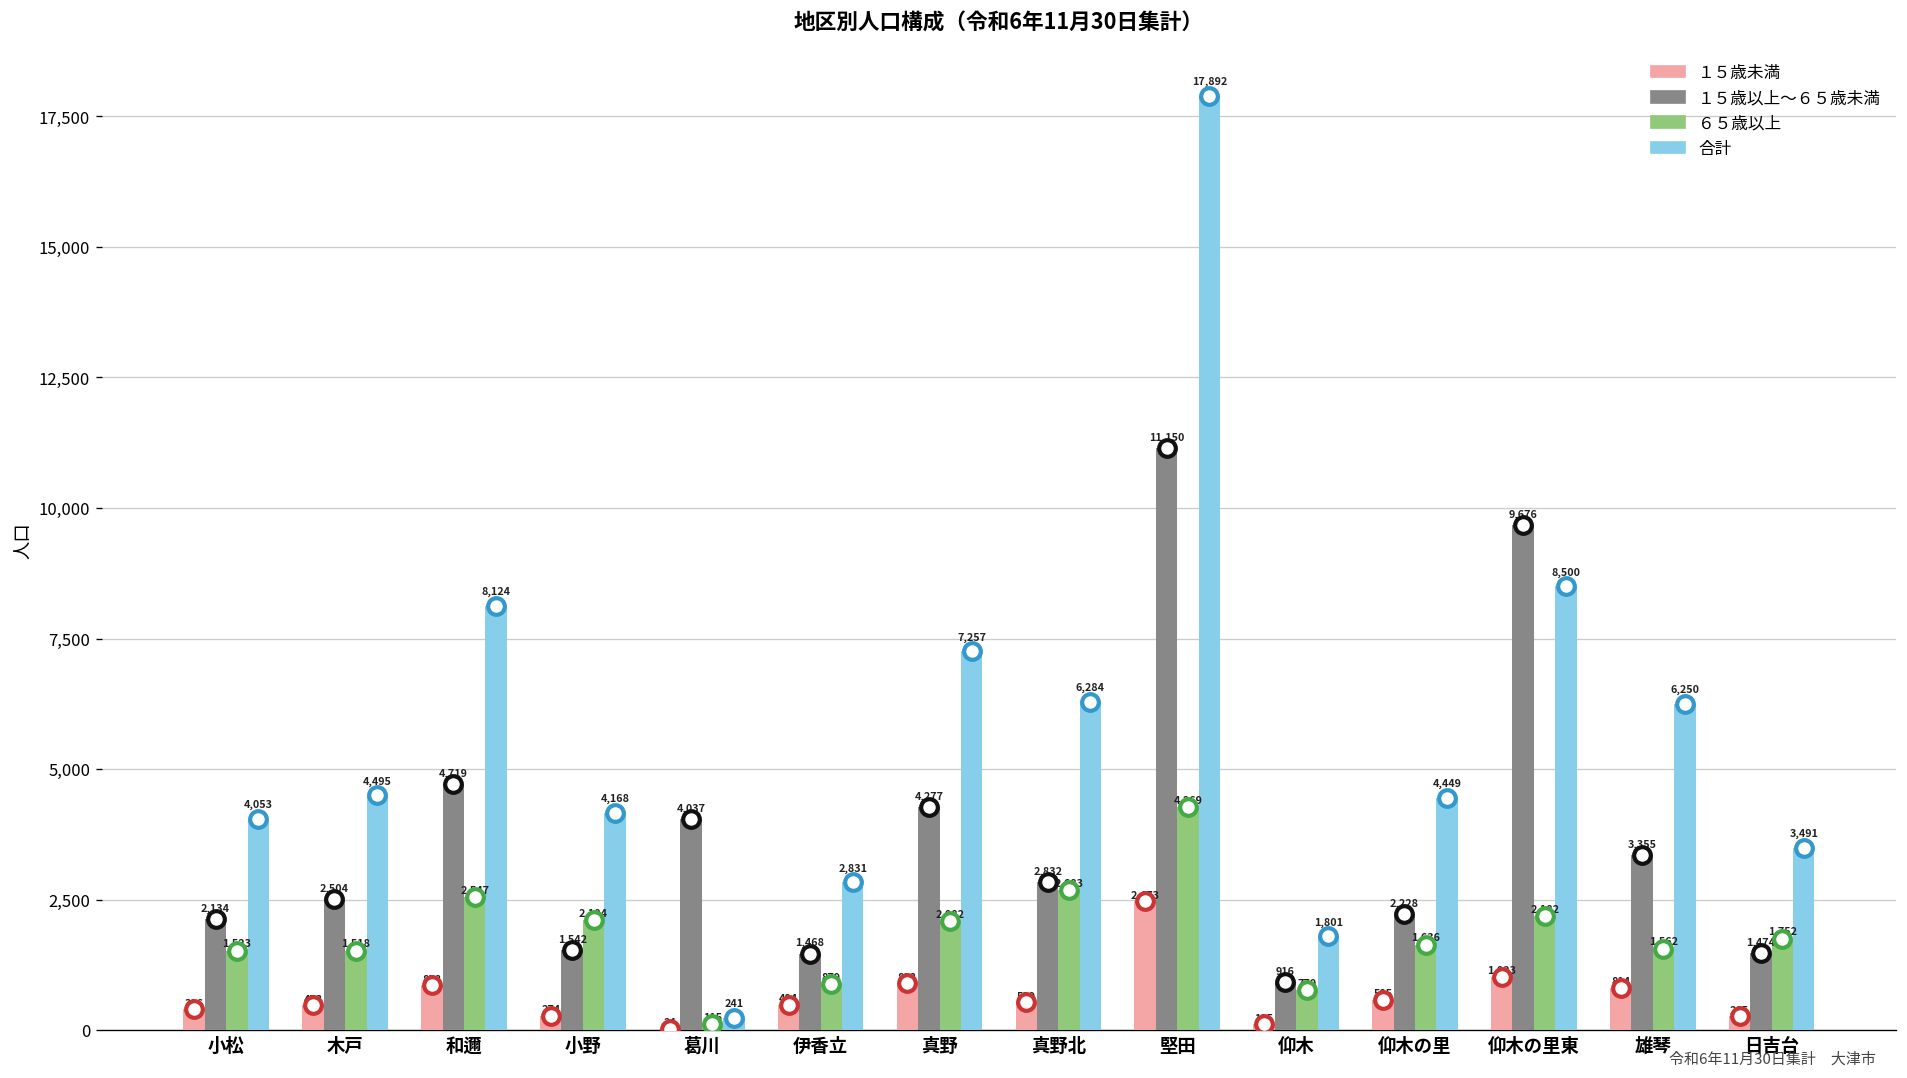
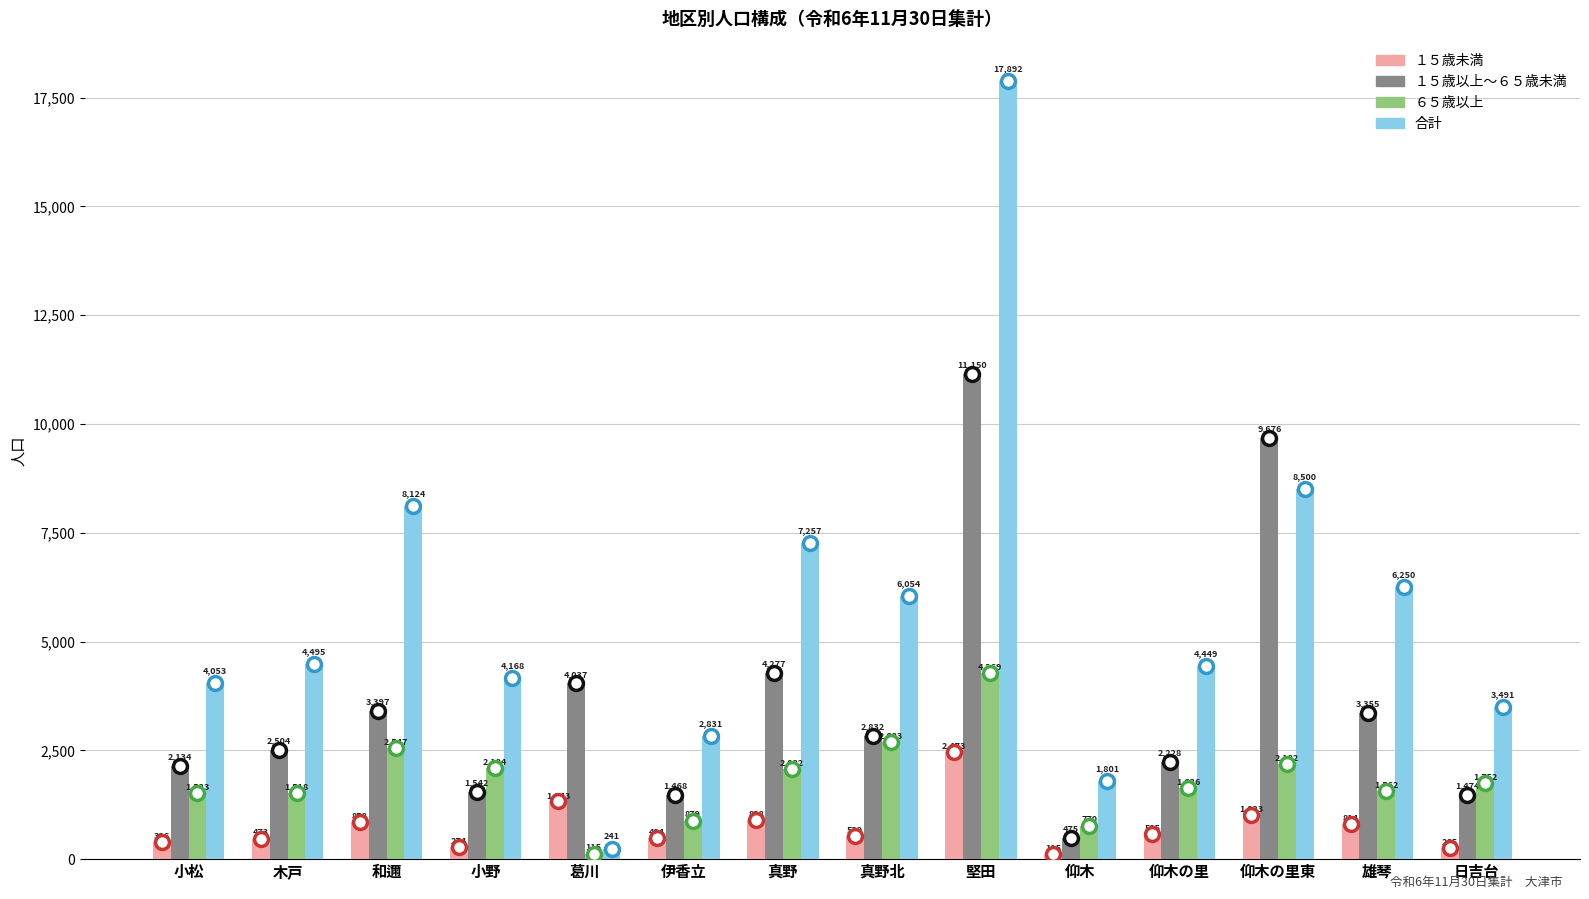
  {
    "１５歳未満": {
-     "葛川": "24"
+     "葛川": "1,343"
    },
    "１５歳以上～６５歳未満": {
      "小松": "2,134",
      "木戸": "2,504",
-     "和邇": "4,719",
+     "和邇": "3,397",
      "小野": "1,542",
      "葛川": "4,037",
      "伊香立": "1,468",
      "真野": "4,277",
      "真野北": "2,832",
      "堅田": "11,150",
-     "仰木": "916",
+     "仰木": "475",
      "仰木の里": "2,228",
      "仰木の里東": "9,676",
      "雄琴": "3,355",
      "日吉台": "1,474"
    },
    "合計": {
      "小松": "4,053",
      "木戸": "4,495",
      "和邇": "8,124",
      "小野": "4,168",
      "葛川": "241",
      "伊香立": "2,831",
      "真野": "7,257",
-     "真野北": "6,284",
+     "真野北": "6,054",
      "堅田": "17,892",
      "仰木": "1,801",
      "仰木の里": "4,449",
      "仰木の里東": "8,500",
      "雄琴": "6,250",
      "日吉台": "3,491"
    }
  }
